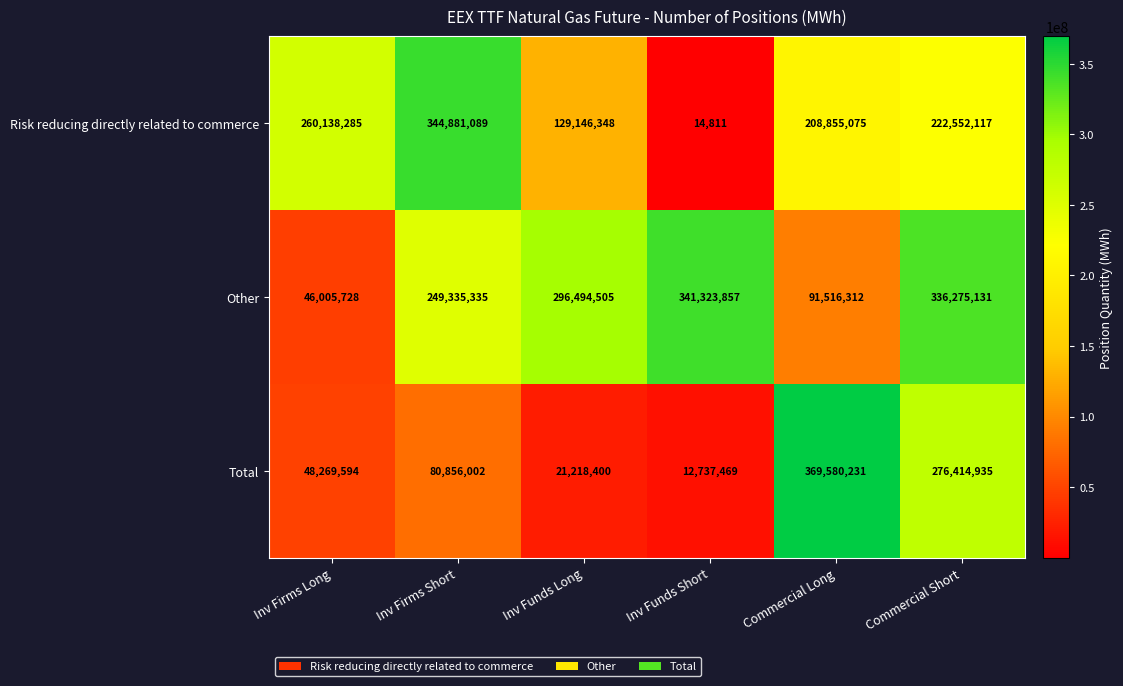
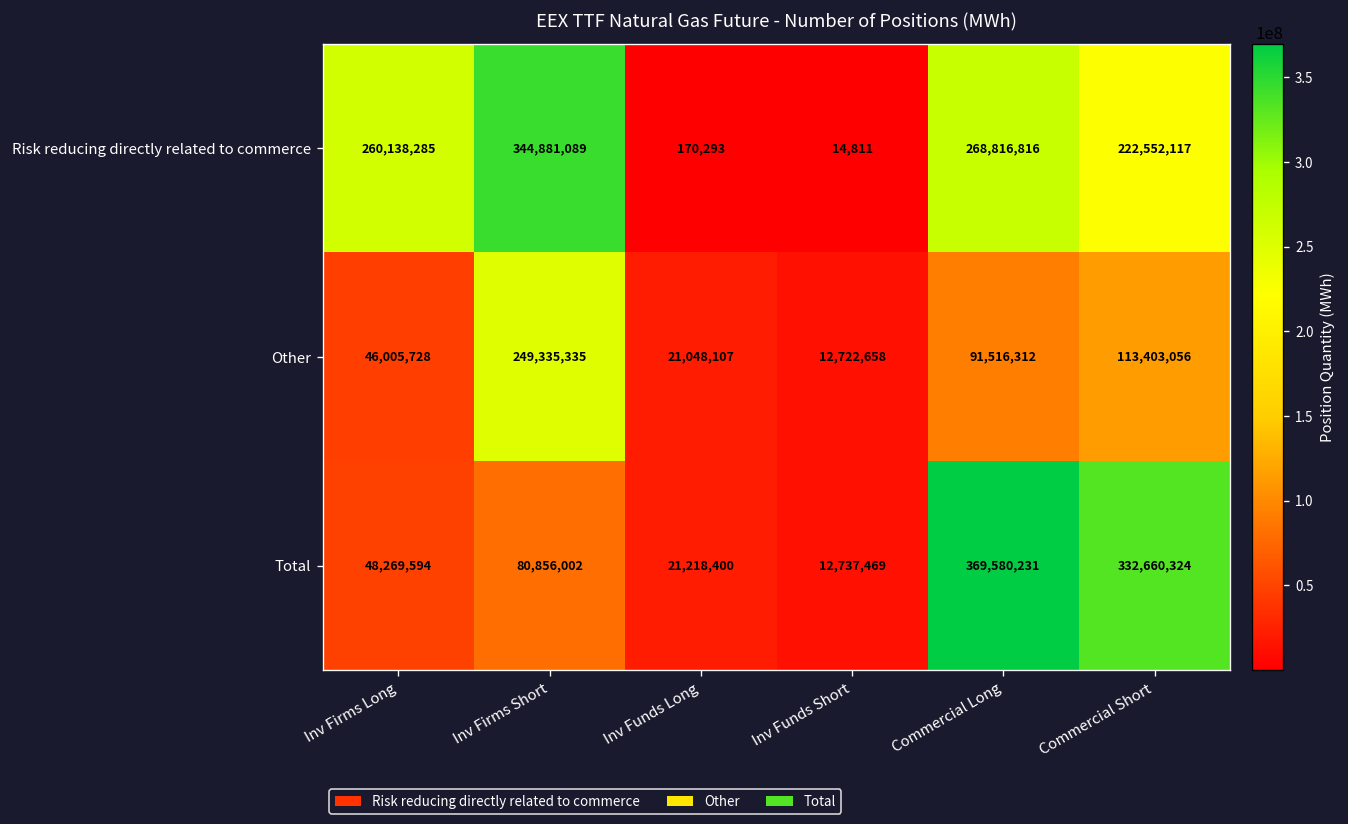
  {
    "Risk reducing directly related to commerce": {
      "Inv Firms Long": "260,138,285",
      "Inv Firms Short": "344,881,089",
-     "Inv Funds Long": "129,146,348",
+     "Inv Funds Long": "170,293",
      "Inv Funds Short": "14,811",
-     "Commercial Long": "208,855,075",
+     "Commercial Long": "268,816,816",
      "Commercial Short": "222,552,117"
    },
    "Other": {
      "Inv Firms Long": "46,005,728",
      "Inv Firms Short": "249,335,335",
-     "Inv Funds Long": "296,494,505",
-     "Inv Funds Short": "341,323,857",
+     "Inv Funds Long": "21,048,107",
+     "Inv Funds Short": "12,722,658",
      "Commercial Long": "91,516,312",
-     "Commercial Short": "336,275,131"
+     "Commercial Short": "113,403,056"
    },
    "Total": {
      "Inv Firms Long": "48,269,594",
      "Inv Firms Short": "80,856,002",
      "Inv Funds Long": "21,218,400",
      "Inv Funds Short": "12,737,469",
      "Commercial Long": "369,580,231",
-     "Commercial Short": "276,414,935"
+     "Commercial Short": "332,660,324"
    }
  }
